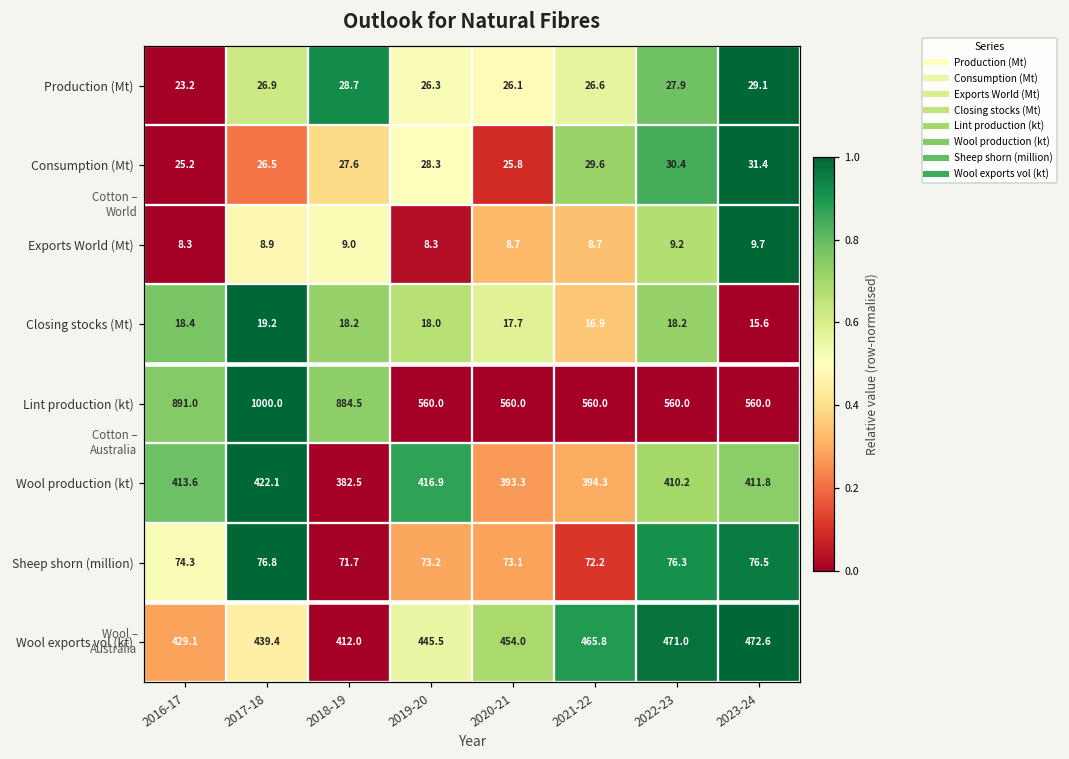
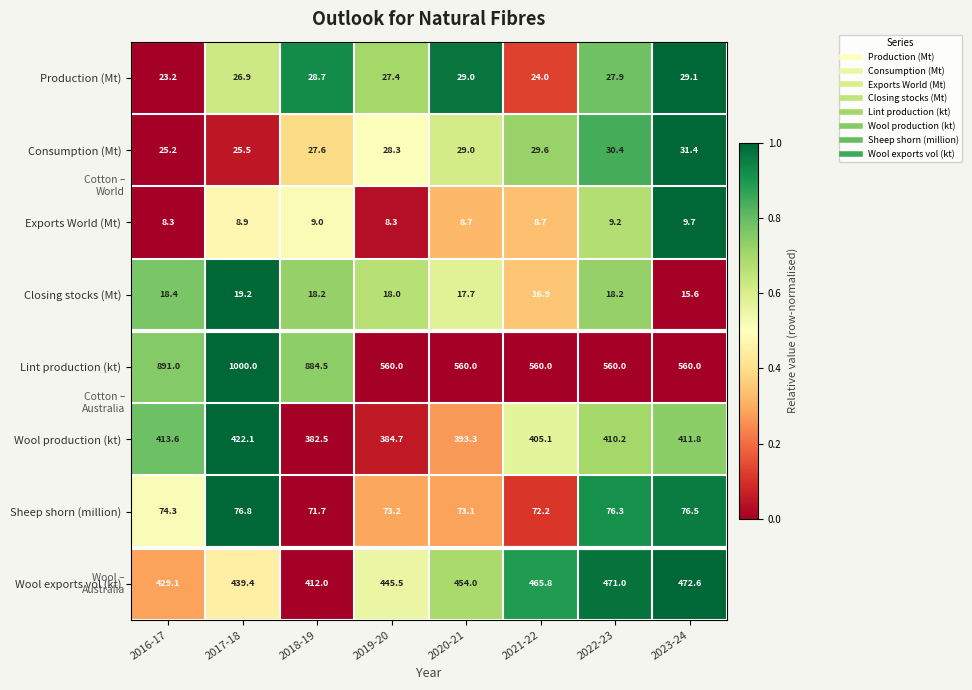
  {
    "Production (Mt)": {
      "2016-17": 23.2,
      "2017-18": 26.9,
      "2018-19": 28.7,
-     "2019-20": 26.3,
-     "2020-21": 26.1,
-     "2021-22": 26.6,
+     "2019-20": 27.4,
+     "2020-21": 29.0,
+     "2021-22": 24.0,
      "2022-23": 27.9,
      "2023-24": 29.1
    },
    "Consumption (Mt)": {
      "2016-17": 25.2,
-     "2017-18": 26.5,
+     "2017-18": 25.5,
      "2018-19": 27.6,
      "2019-20": 28.3,
-     "2020-21": 25.8,
+     "2020-21": 29.0,
      "2021-22": 29.6,
      "2022-23": 30.4,
      "2023-24": 31.4
    },
    "Exports World (Mt)": {
      "2016-17": 8.3,
      "2017-18": 8.9,
      "2018-19": 9.0,
      "2019-20": 8.3,
      "2020-21": 8.7,
      "2021-22": 8.7,
      "2022-23": 9.2,
      "2023-24": 9.7
    },
    "Closing stocks (Mt)": {
      "2016-17": 18.4,
      "2017-18": 19.2,
      "2018-19": 18.2,
      "2019-20": 18.0,
      "2020-21": 17.7,
      "2021-22": 16.9,
      "2022-23": 18.2,
      "2023-24": 15.6
    },
    "Lint production (kt)": {
      "2016-17": 891.0,
      "2017-18": 1000.0,
      "2018-19": 884.5,
      "2019-20": 560.0,
      "2020-21": 560.0,
      "2021-22": 560.0,
      "2022-23": 560.0,
      "2023-24": 560.0
    },
    "Wool production (kt)": {
      "2016-17": 413.6,
      "2017-18": 422.1,
      "2018-19": 382.5,
-     "2019-20": 416.9,
+     "2019-20": 384.7,
      "2020-21": 393.3,
-     "2021-22": 394.3,
+     "2021-22": 405.1,
      "2022-23": 410.2,
      "2023-24": 411.8
    },
    "Sheep shorn (million)": {
      "2016-17": 74.3,
      "2017-18": 76.8,
      "2018-19": 71.7,
      "2019-20": 73.2,
      "2020-21": 73.1,
      "2021-22": 72.2,
      "2022-23": 76.3,
      "2023-24": 76.5
    },
    "Wool exports vol (kt)": {
      "2016-17": 429.1,
      "2017-18": 439.4,
      "2018-19": 412.0,
      "2019-20": 445.5,
      "2020-21": 454.0,
      "2021-22": 465.8,
      "2022-23": 471.0,
      "2023-24": 472.6
    }
  }
